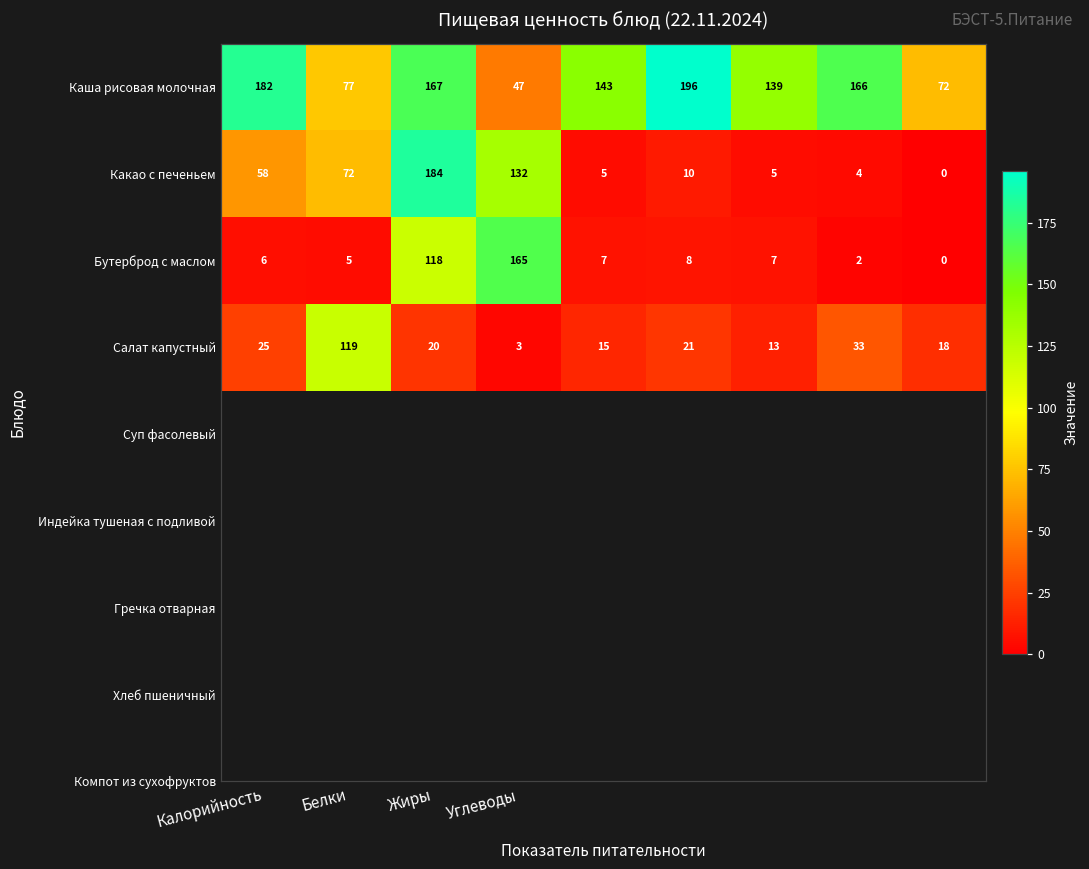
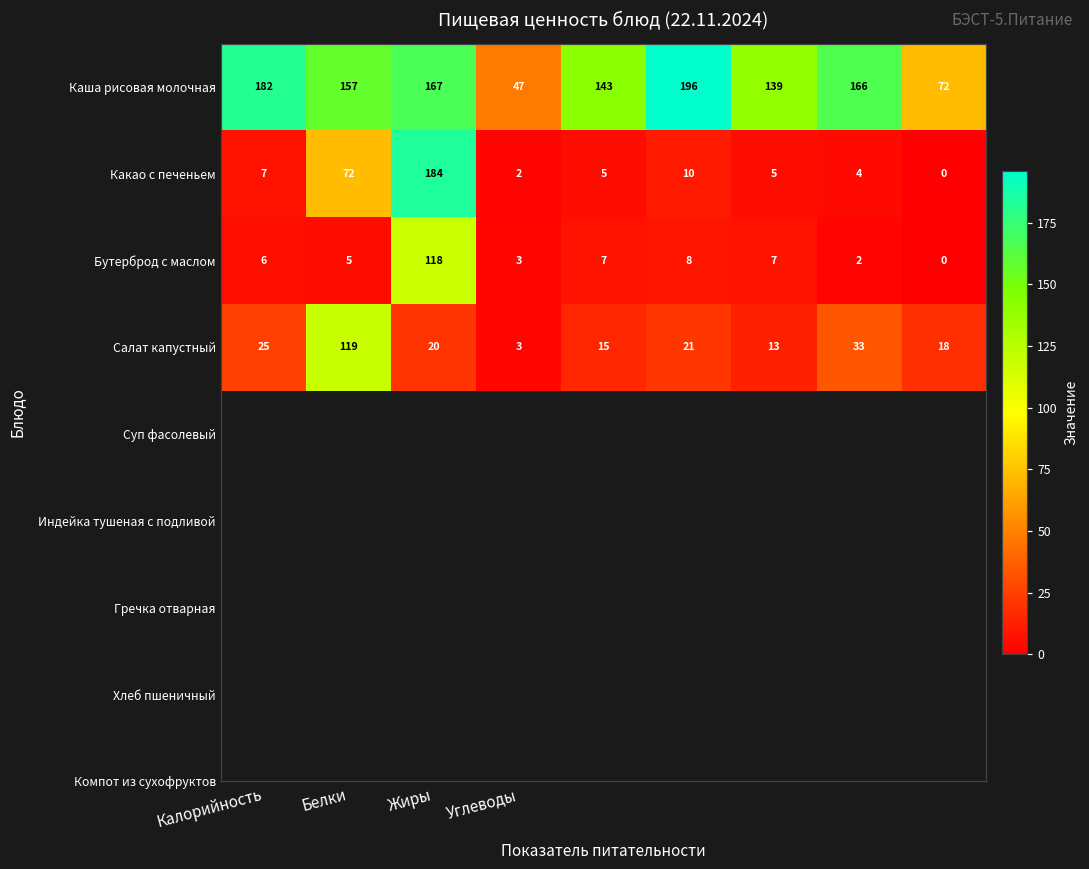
  {
    "Каша рисовая молочная": {
      "Калорийность": 182,
-     "Белки": 77,
+     "Белки": 157,
      "Жиры": 167,
      "Углеводы": 47
    },
    "Какао с печеньем": {
-     "Калорийность": 58,
+     "Калорийность": 7,
      "Белки": 72,
      "Жиры": 184,
-     "Углеводы": 132
+     "Углеводы": 2
    },
    "Бутерброд с маслом": {
      "Калорийность": 6,
      "Белки": 5,
      "Жиры": 118,
-     "Углеводы": 165
+     "Углеводы": 3
    },
    "Салат капустный": {
      "Калорийность": 25,
      "Белки": 119,
      "Жиры": 20,
      "Углеводы": 3
    }
  }
